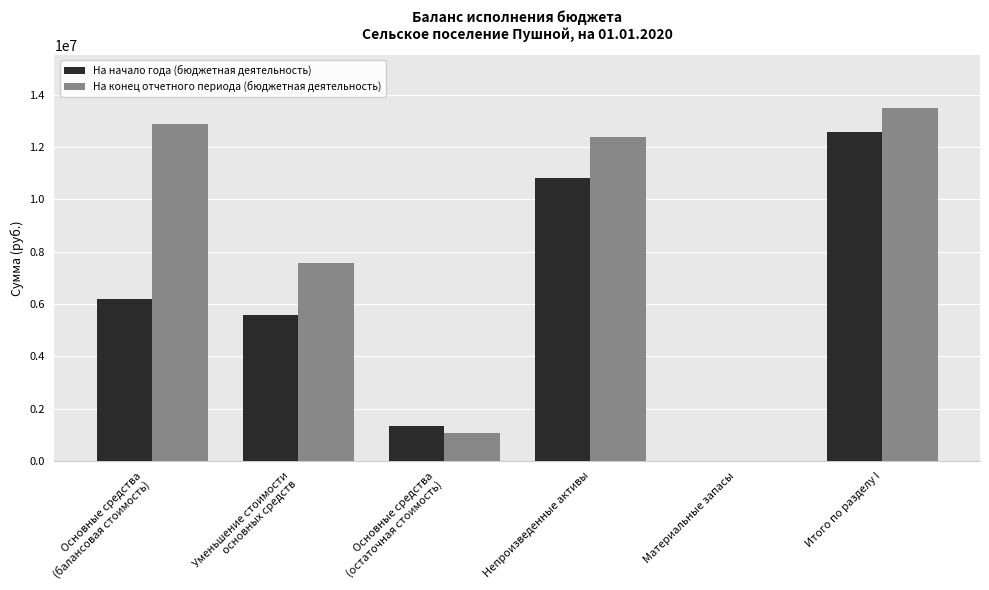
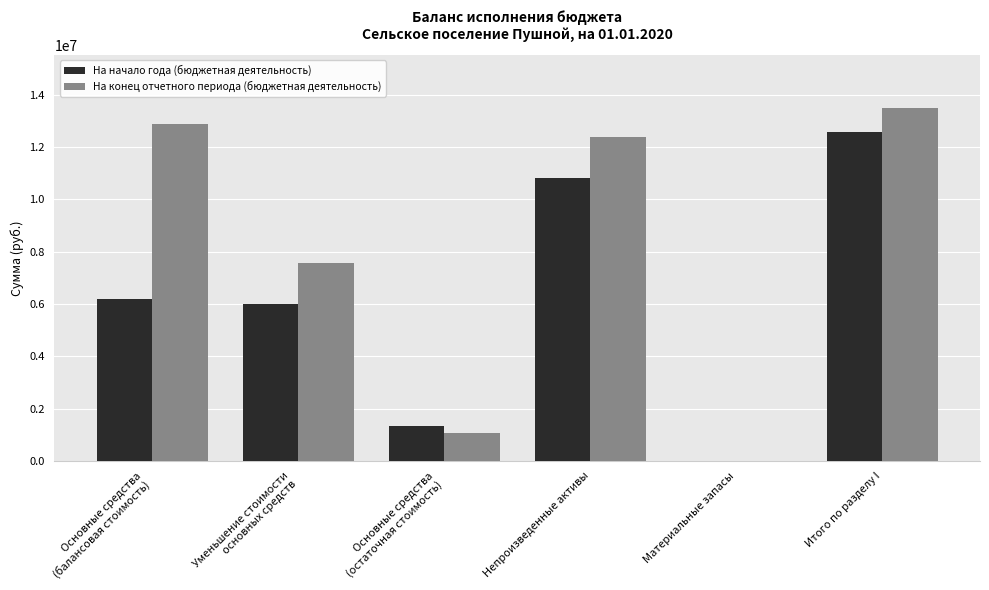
  {
    "На начало года (бюджетная деятельность)": {
      "Основные средства (балансовая стоимость)": 6200000,
-     "Уменьшение стоимости основных средств": 5600000,
+     "Уменьшение стоимости основных средств": 6000000,
      "Основные средства (остаточная стоимость)": 1400000,
      "Непроизведенные активы": 10800000,
      "Итого по разделу I": 12600000
    },
    "На конец отчетного периода (бюджетная деятельность)": {
      "Основные средства (балансовая стоимость)": 12900000,
      "Уменьшение стоимости основных средств": 7600000,
      "Основные средства (остаточная стоимость)": 1100000,
      "Непроизведенные активы": 12400000,
      "Материальные запасы": 0,
      "Итого по разделу I": 13500000
    }
  }
